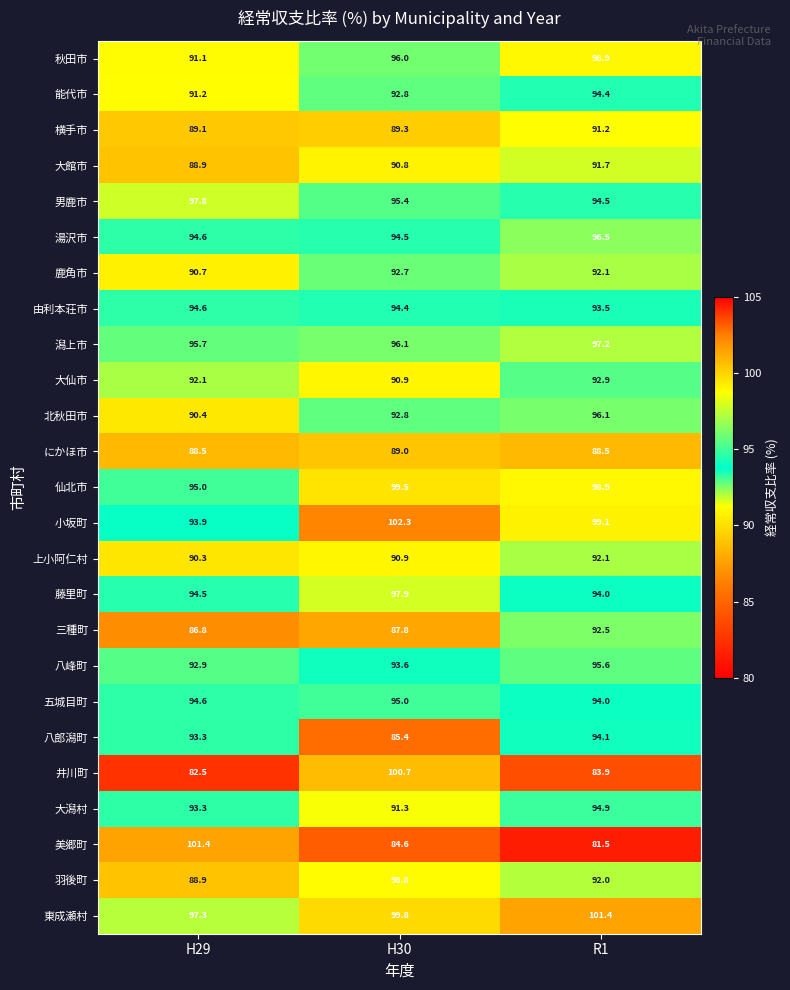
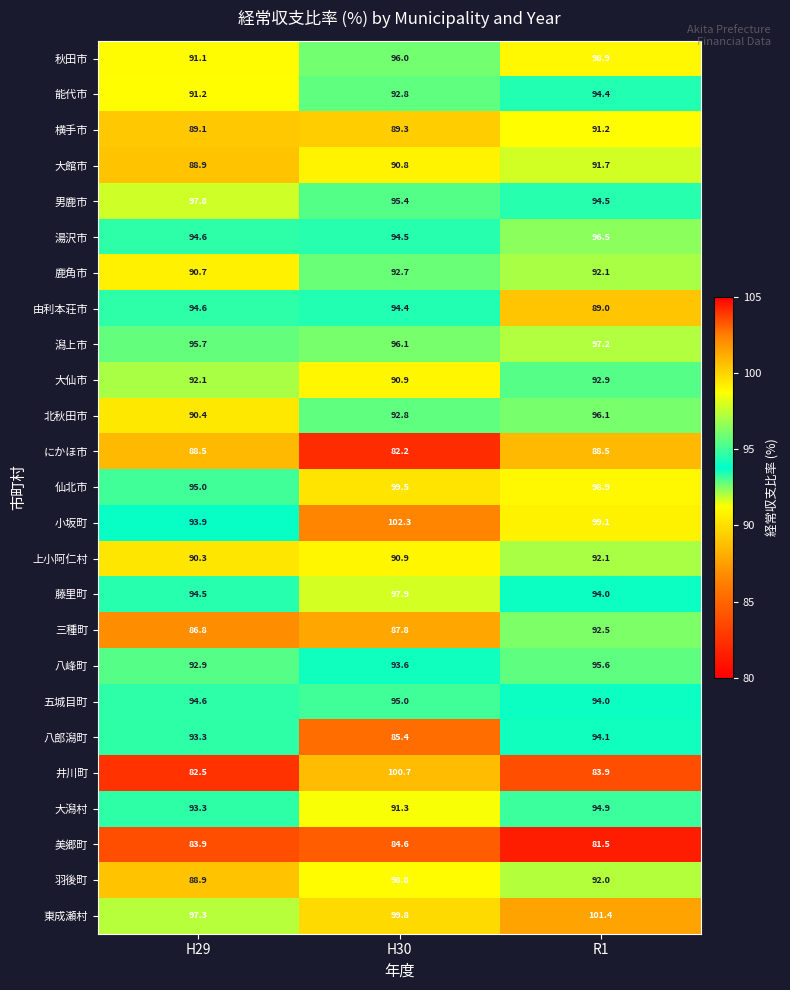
  {
    "秋田市": {
      "H29": 91.1,
      "H30": 96.0,
      "R1": 98.9
    },
    "能代市": {
      "H29": 91.2,
      "H30": 92.8,
      "R1": 94.4
    },
    "横手市": {
      "H29": 89.1,
      "H30": 89.3,
      "R1": 91.2
    },
    "大館市": {
      "H29": 88.9,
      "H30": 90.8,
      "R1": 91.7
    },
    "男鹿市": {
      "H29": 97.8,
      "H30": 95.4,
      "R1": 94.5
    },
    "湯沢市": {
      "H29": 94.6,
      "H30": 94.5,
      "R1": 96.5
    },
    "鹿角市": {
      "H29": 90.7,
      "H30": 92.7,
      "R1": 92.1
    },
    "由利本荘市": {
      "H29": 94.6,
      "H30": 94.4,
-     "R1": 93.5
+     "R1": 89.0
    },
    "潟上市": {
      "H29": 95.7,
      "H30": 96.1,
      "R1": 97.2
    },
    "大仙市": {
      "H29": 92.1,
      "H30": 90.9,
      "R1": 92.9
    },
    "北秋田市": {
      "H29": 90.4,
      "H30": 92.8,
      "R1": 96.1
    },
    "にかほ市": {
      "H29": 88.5,
-     "H30": 89.0,
+     "H30": 82.2,
      "R1": 88.5
    },
    "仙北市": {
      "H29": 95.0,
      "H30": 99.5,
      "R1": 98.9
    },
    "小坂町": {
      "H29": 93.9,
      "H30": 102.3,
      "R1": 99.1
    },
    "上小阿仁村": {
      "H29": 90.3,
      "H30": 90.9,
      "R1": 92.1
    },
    "藤里町": {
      "H29": 94.5,
      "H30": 97.9,
      "R1": 94.0
    },
    "三種町": {
      "H29": 86.8,
      "H30": 87.8,
      "R1": 92.5
    },
    "八峰町": {
      "H29": 92.9,
      "H30": 93.6,
      "R1": 95.6
    },
    "五城目町": {
      "H29": 94.6,
      "H30": 95.0,
      "R1": 94.0
    },
    "八郎潟町": {
      "H29": 93.3,
      "H30": 85.4,
      "R1": 94.1
    },
    "井川町": {
      "H29": 82.5,
      "H30": 100.7,
      "R1": 83.9
    },
    "大潟村": {
      "H29": 93.3,
      "H30": 91.3,
      "R1": 94.9
    },
    "美郷町": {
-     "H29": 101.4,
+     "H29": 83.9,
      "H30": 84.6,
      "R1": 81.5
    },
    "羽後町": {
      "H29": 88.9,
      "H30": 98.8,
      "R1": 92.0
    },
    "東成瀬村": {
      "H29": 97.3,
      "H30": 99.8,
      "R1": 101.4
    }
  }
